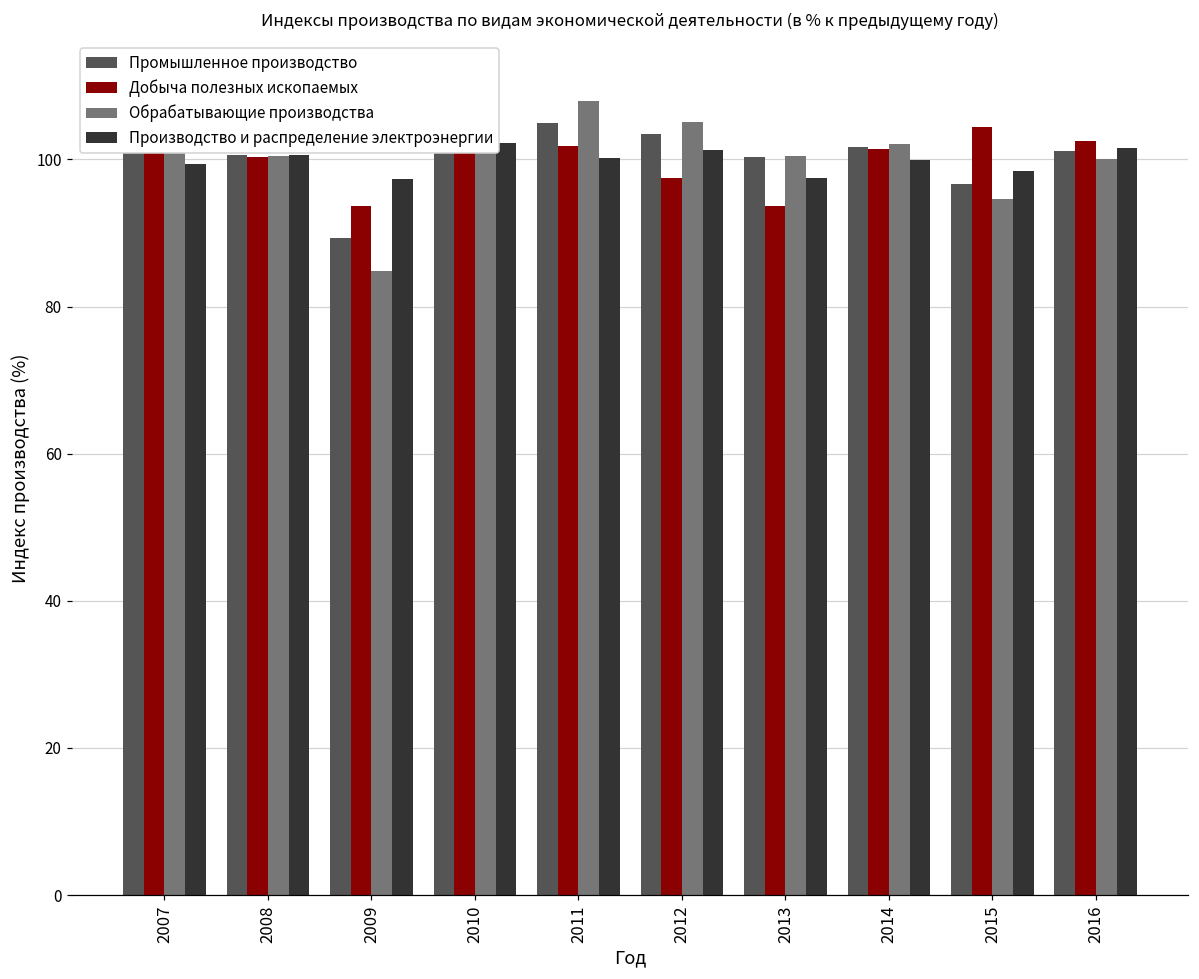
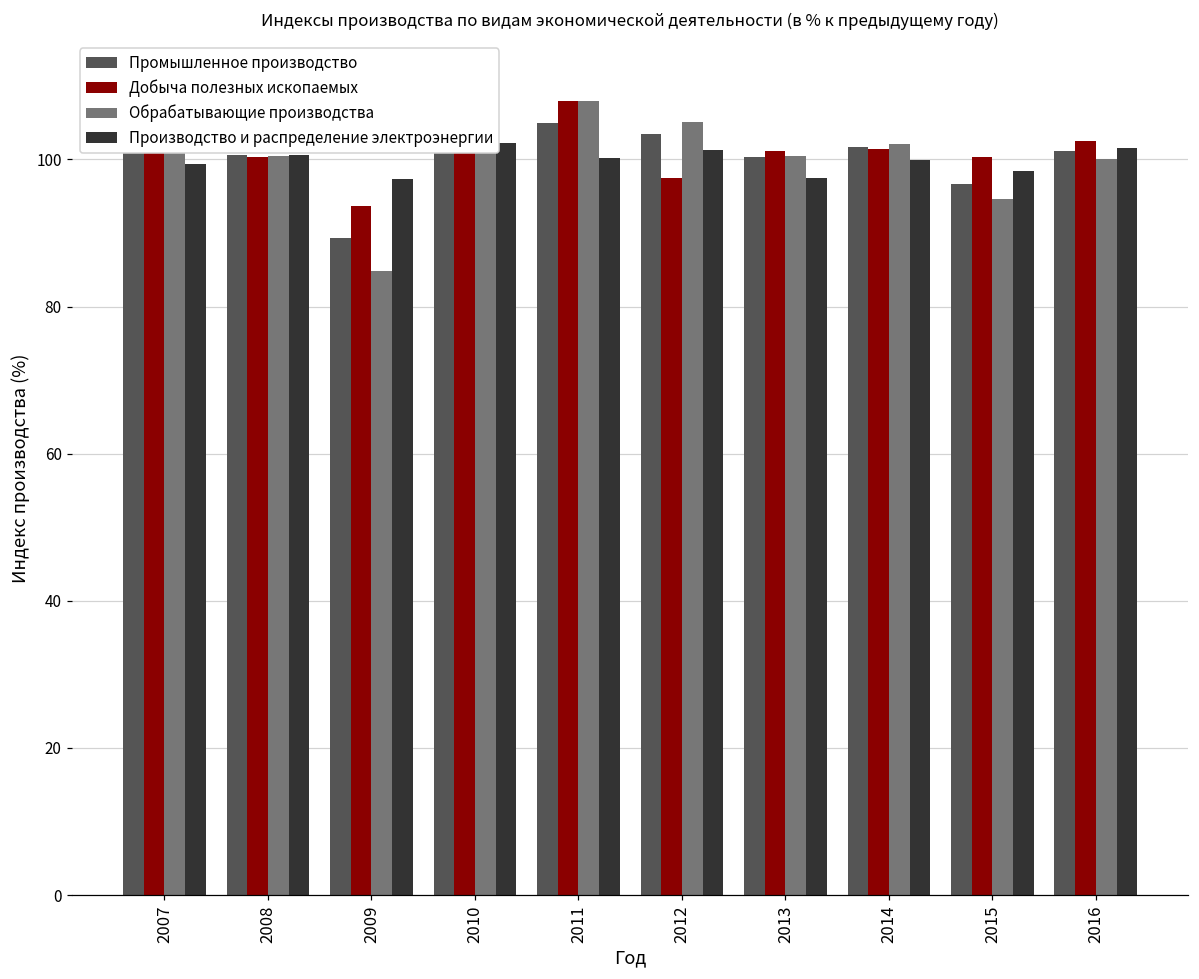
  {
    "Добыча полезных ископаемых": {
      "2008": 100,
      "2009": 94,
-     "2011": 102,
+     "2011": 108,
      "2012": 98,
-     "2013": 94,
+     "2013": 101,
      "2014": 101,
-     "2015": 104,
+     "2015": 100,
      "2016": 103
    }
  }
